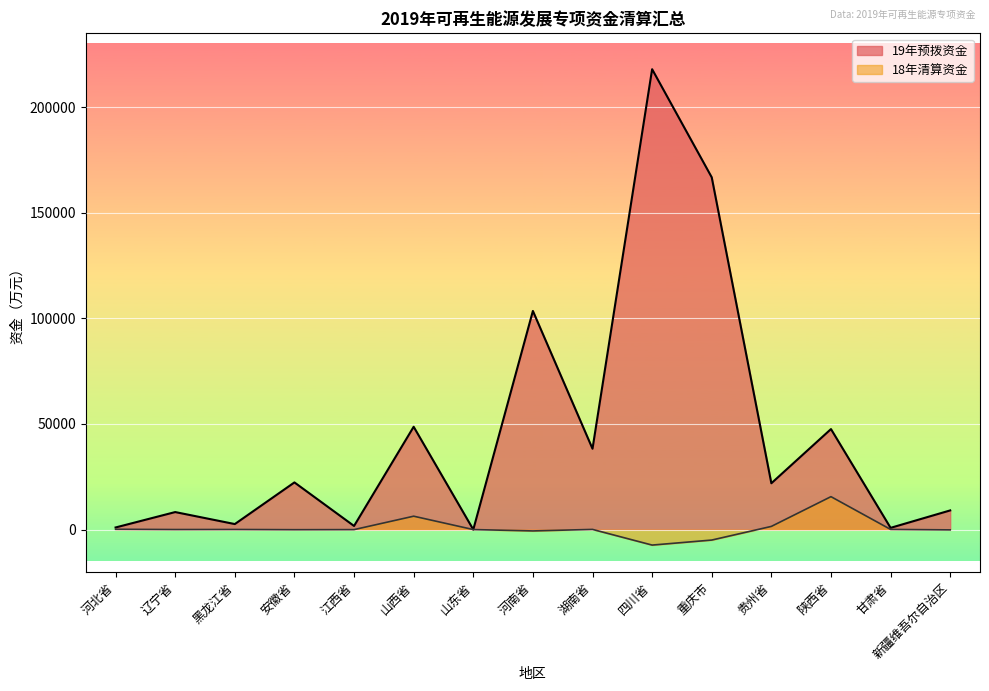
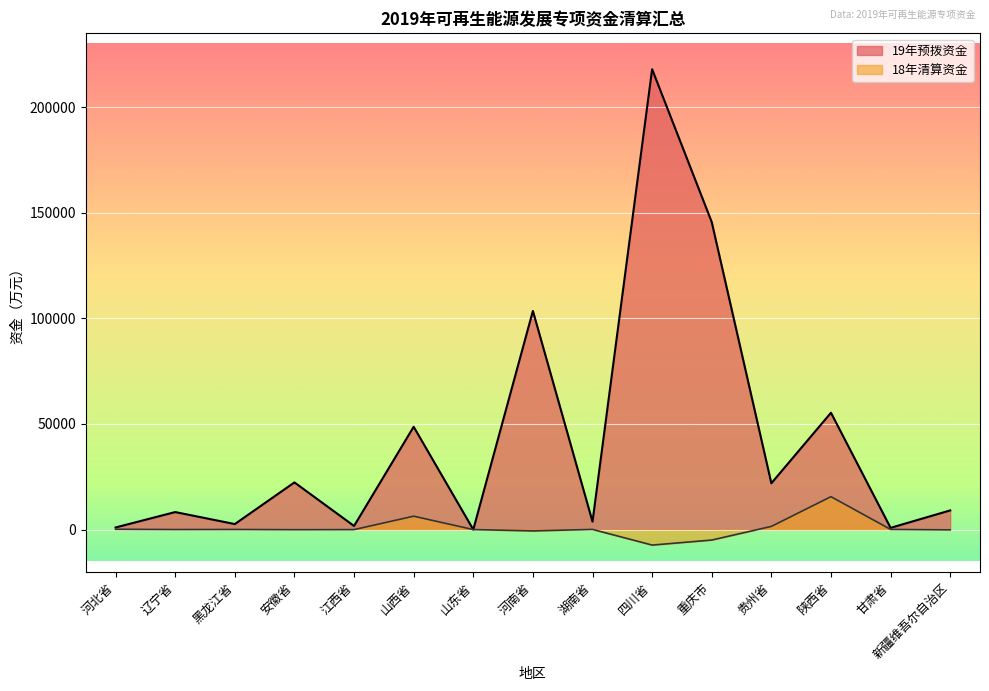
  {
    "19年预拨资金": {
      "辽宁省": 8000,
      "黑龙江省": 3000,
      "安徽省": 22000,
      "江西省": 2000,
      "山西省": 49000,
      "河南省": 104000,
-     "湖南省": 38000,
+     "湖南省": 4000,
      "四川省": 218000,
-     "重庆市": 167000,
+     "重庆市": 146000,
      "贵州省": 22000,
-     "陕西省": 48000,
+     "陕西省": 55000,
      "新疆维吾尔自治区": 9000
    }
  }
